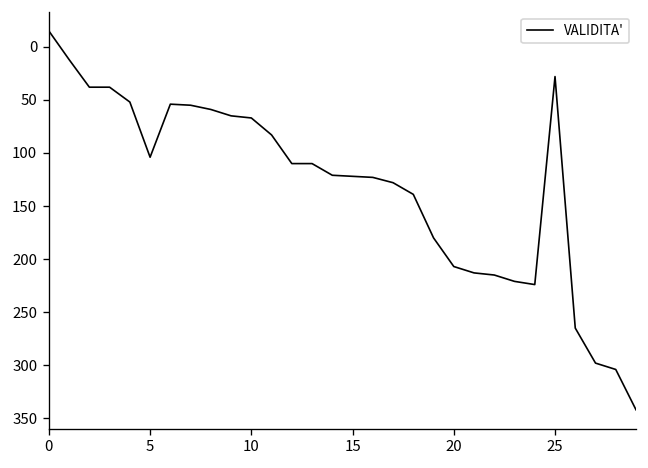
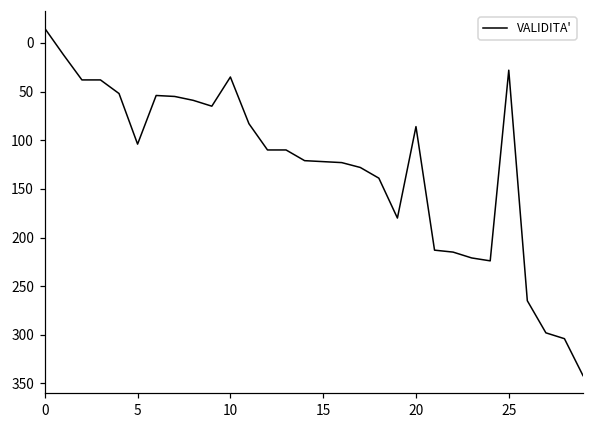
  {
    "0": -20,
    "5": 100,
-   "10": 70,
+   "10": 40,
    "15": 120,
-   "20": 210,
+   "20": 90,
    "25": 30
  }
